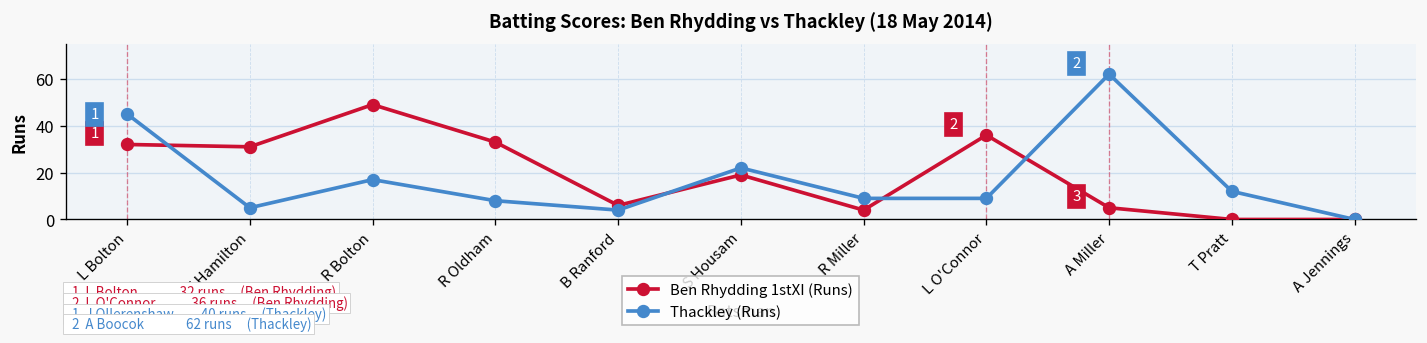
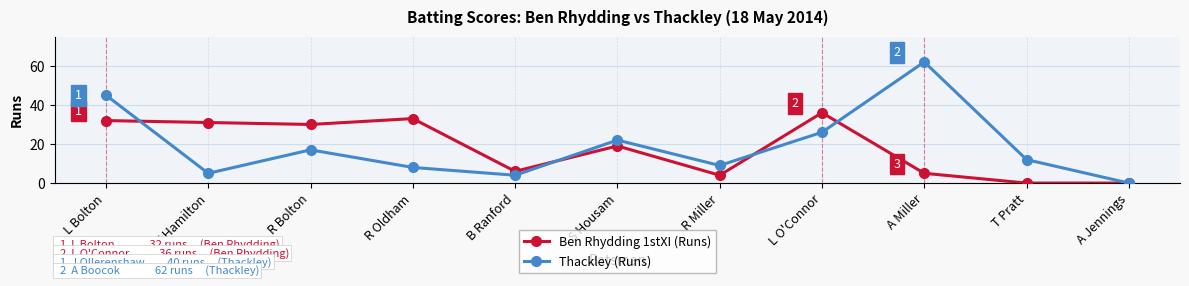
  {
    "Ben Rhydding 1stXI (Runs)": {
      "F Hamilton": 31,
-     "R Bolton": 49,
+     "R Bolton": 30,
      "R Oldham": 33,
      "B Ranford": 6,
      "S Housam": 19,
      "R Miller": 4,
      "T Pratt": 0
    },
    "Thackley (Runs)": {
      "F Hamilton": 5,
      "R Bolton": 17,
      "R Oldham": 8,
      "B Ranford": 4,
      "S Housam": 22,
      "R Miller": 9,
-     "L O'Connor": 9,
+     "L O'Connor": 26,
      "T Pratt": 12
    }
  }
